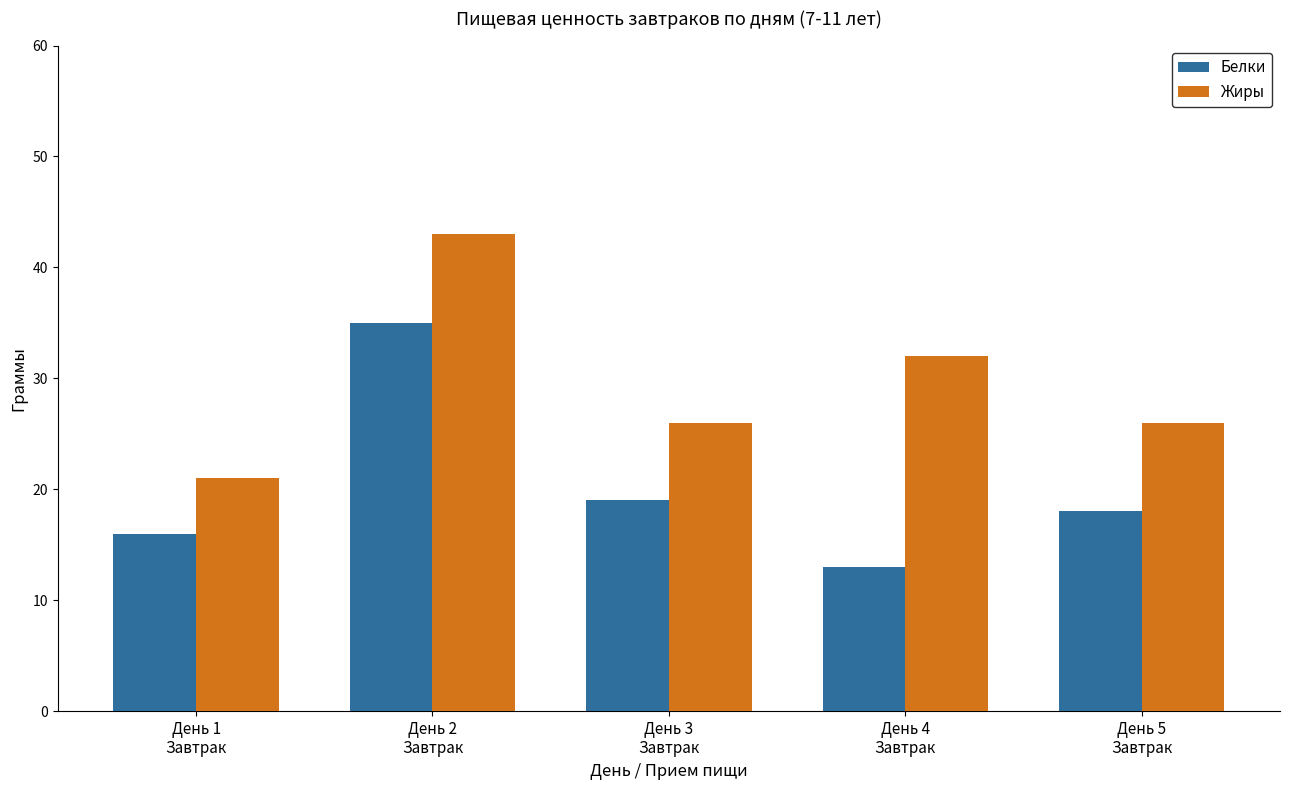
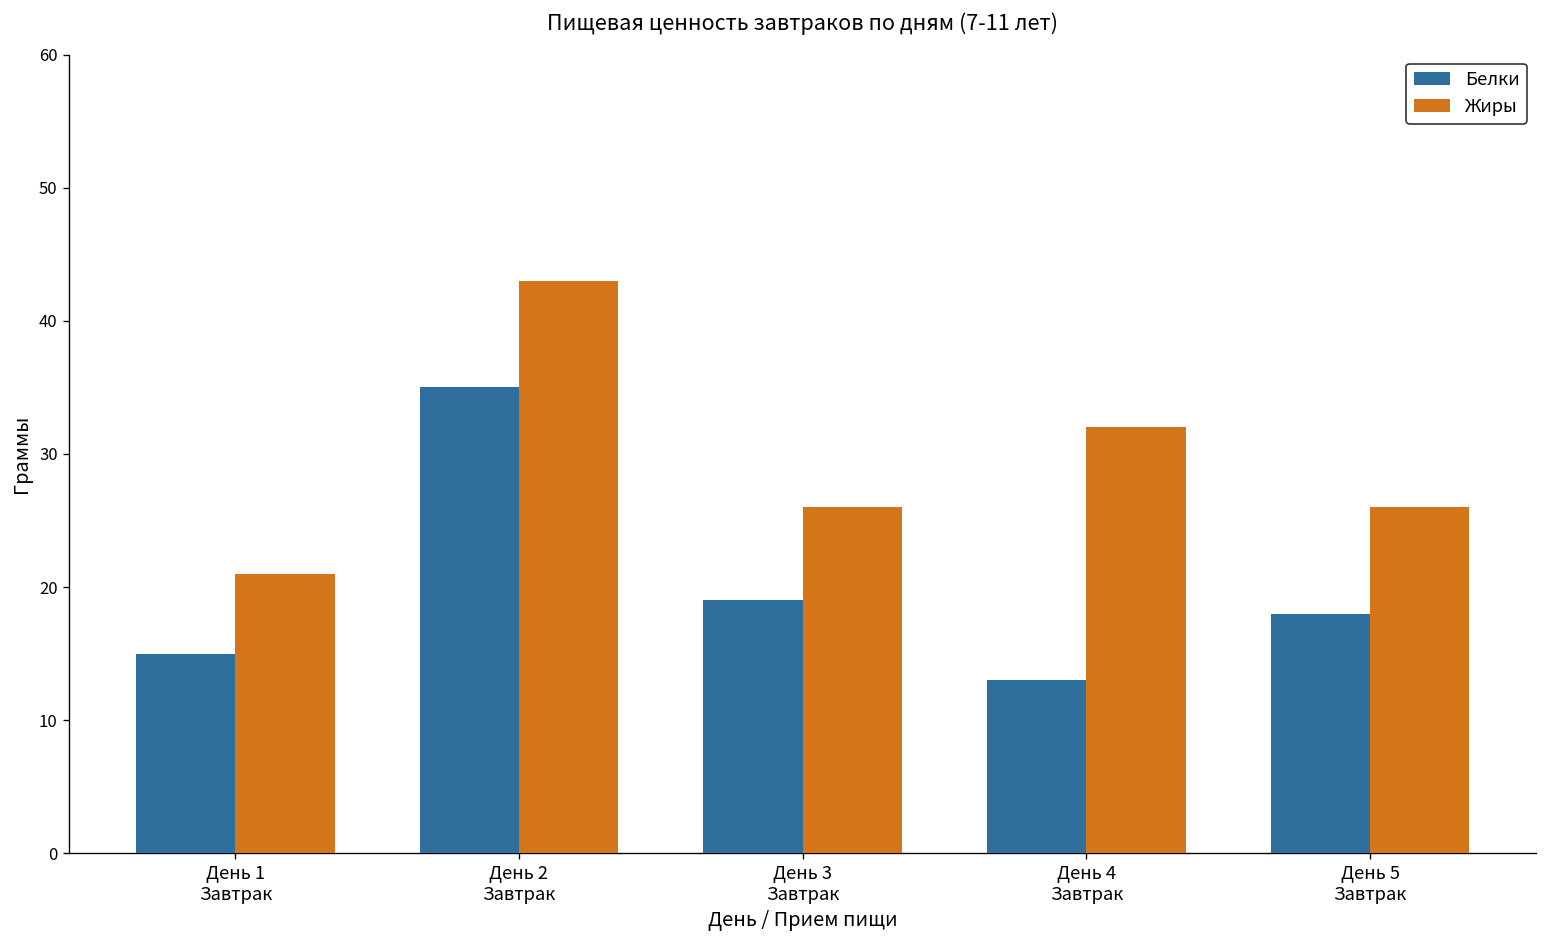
  {
    "Белки": {
-     "День 1 Завтрак": 16,
+     "День 1 Завтрак": 15,
      "День 2 Завтрак": 35,
      "День 3 Завтрак": 19,
      "День 4 Завтрак": 13,
      "День 5 Завтрак": 18
    },
    "Жиры": {
      "День 1 Завтрак": 21,
      "День 2 Завтрак": 43,
      "День 3 Завтрак": 26,
      "День 4 Завтрак": 32,
      "День 5 Завтрак": 26
    }
  }
